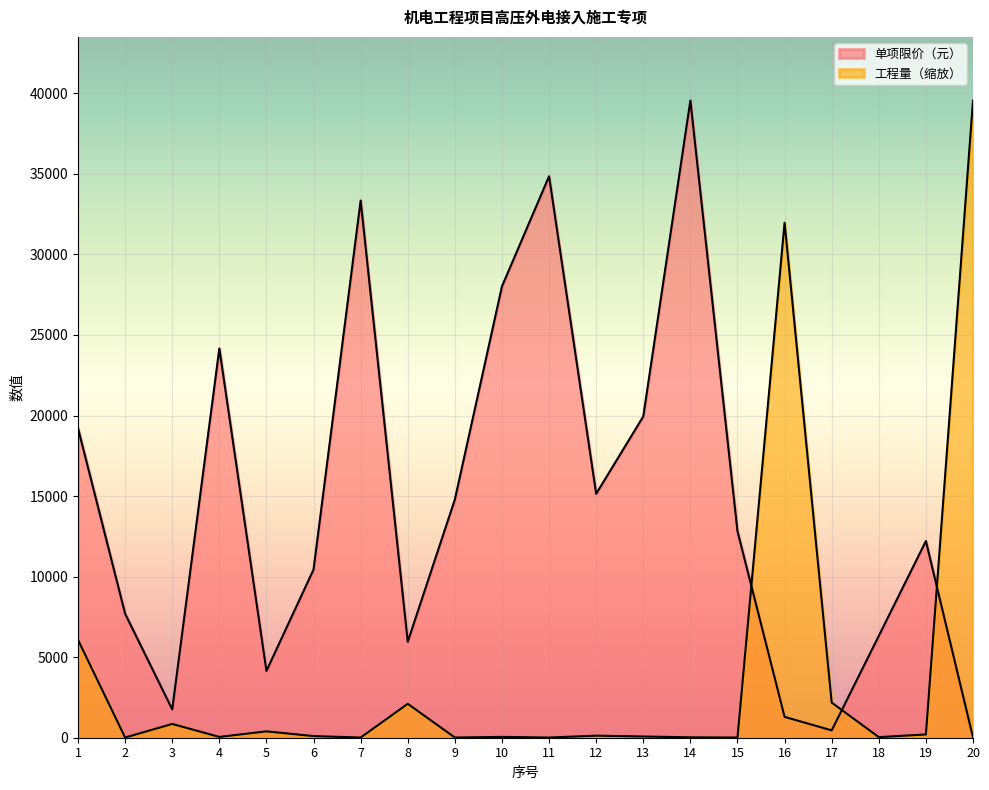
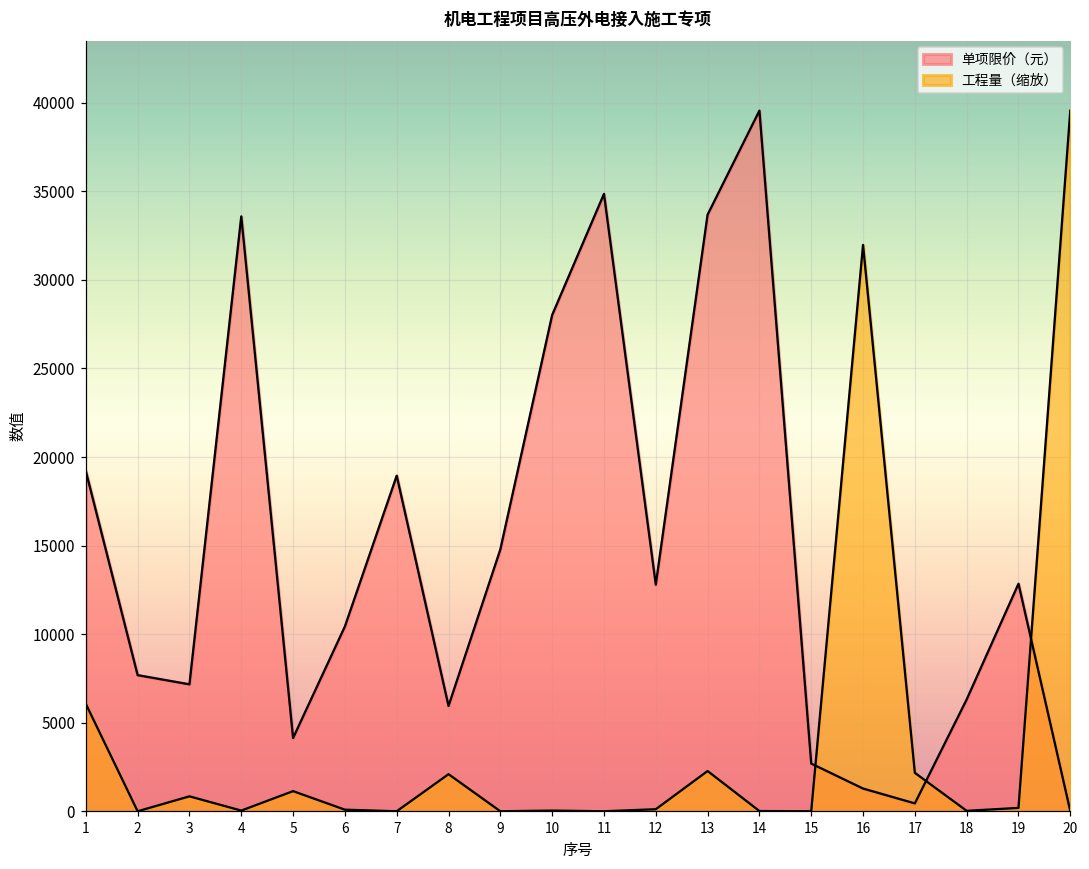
  {
    "单项限价（元）": {
      "1": 19200,
      "2": 7700,
-     "3": 1800,
-     "4": 24200,
+     "3": 7200,
+     "4": 33600,
      "5": 4100,
      "6": 10400,
-     "7": 33300,
+     "7": 18900,
      "8": 6000,
      "9": 14800,
      "10": 28000,
      "11": 34900,
-     "12": 15100,
-     "13": 19900,
+     "12": 12800,
+     "13": 33700,
      "14": 39500,
-     "15": 12800,
+     "15": 2700,
      "16": 1300,
      "17": 500,
      "18": 6300,
-     "19": 12200,
+     "19": 12900,
      "20": 0
    },
    "工程量（缩放）": {
      "1": 6100,
      "2": 0,
      "3": 900,
      "4": 100,
-     "5": 400,
+     "5": 1100,
      "6": 100,
      "7": 0,
      "8": 2100,
      "9": 0,
      "10": 100,
      "11": 0,
      "12": 100,
-     "13": 100,
+     "13": 2300,
      "14": 0,
      "15": 0,
      "16": 32000,
      "17": 2200,
      "18": 0,
      "19": 200,
      "20": 39500
    }
  }
